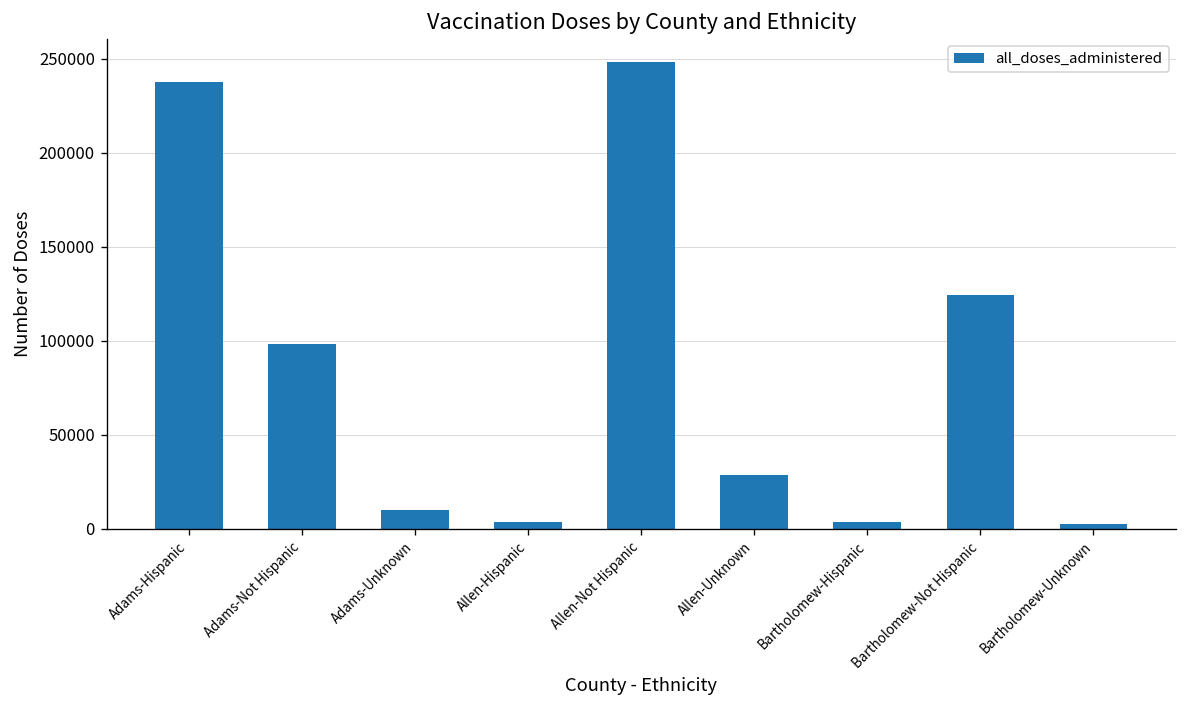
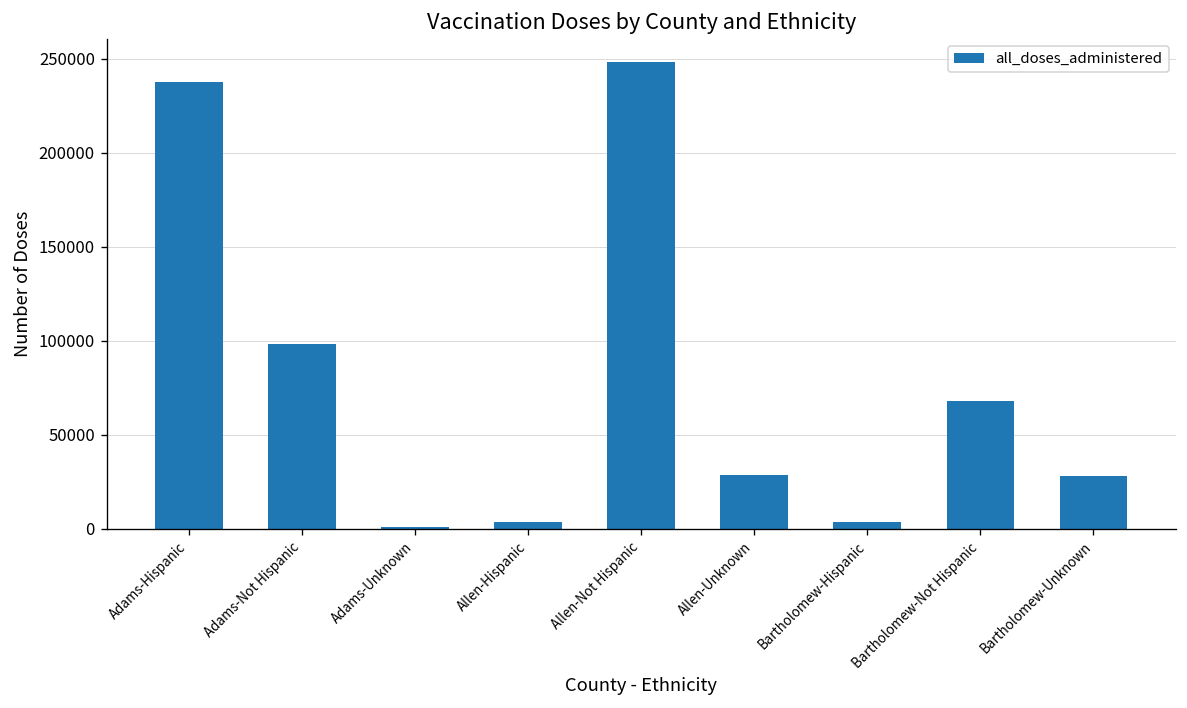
  {
    "Adams-Hispanic": 237000,
    "Adams-Not Hispanic": 98000,
-   "Adams-Unknown": 10000,
+   "Adams-Unknown": 1000,
    "Allen-Hispanic": 3000,
    "Allen-Not Hispanic": 248000,
    "Allen-Unknown": 28000,
    "Bartholomew-Hispanic": 4000,
-   "Bartholomew-Not Hispanic": 124000,
-   "Bartholomew-Unknown": 3000
+   "Bartholomew-Not Hispanic": 68000,
+   "Bartholomew-Unknown": 28000
  }
